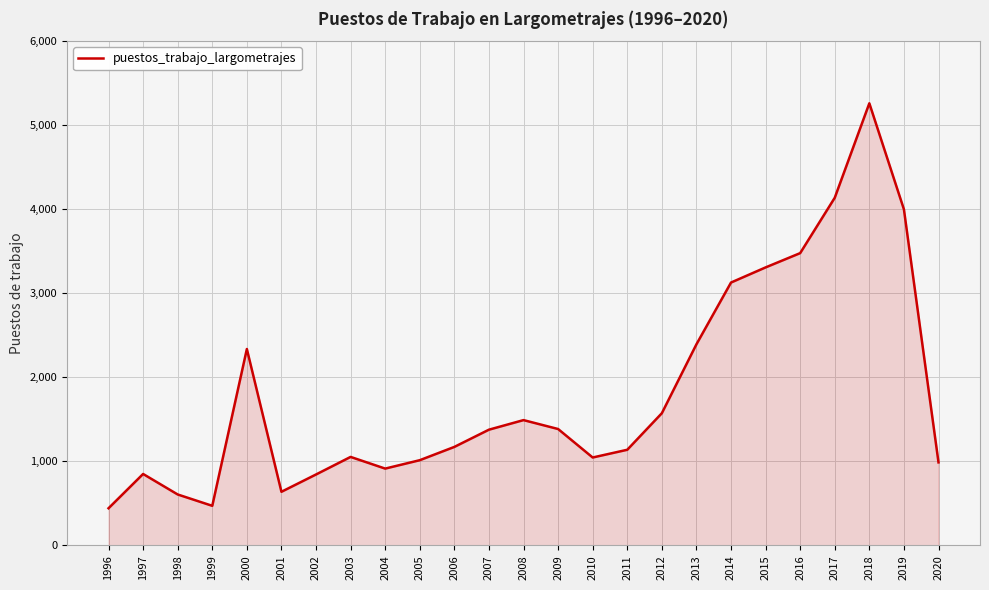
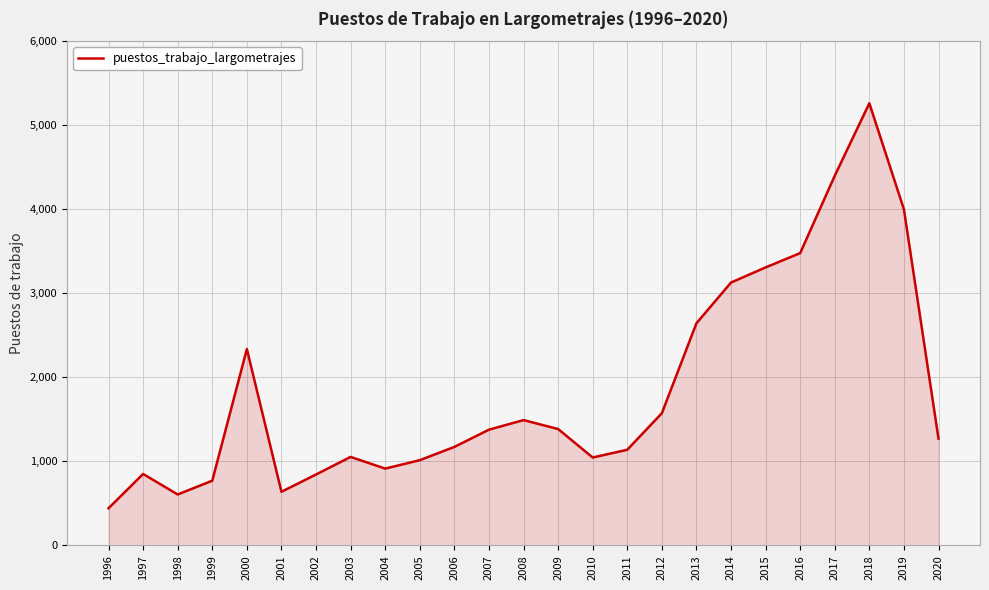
  {
    "1996": "400",
    "1997": "900",
    "1998": "600",
-   "1999": "500",
+   "1999": "800",
    "2000": "2,300",
    "2001": "600",
    "2002": "800",
    "2003": "1,100",
    "2004": "900",
    "2005": "1,000",
    "2006": "1,200",
    "2007": "1,400",
    "2008": "1,500",
    "2009": "1,400",
    "2010": "1,000",
    "2011": "1,100",
    "2012": "1,600",
-   "2013": "2,400",
+   "2013": "2,600",
    "2014": "3,100",
    "2015": "3,300",
    "2016": "3,500",
-   "2017": "4,100",
+   "2017": "4,400",
    "2018": "5,300",
    "2019": "4,000",
-   "2020": "1,000"
+   "2020": "1,300"
  }
